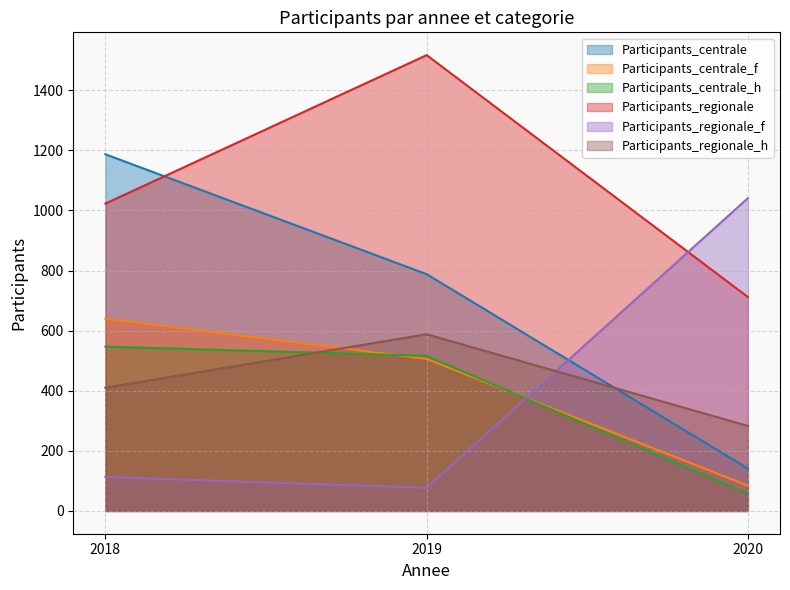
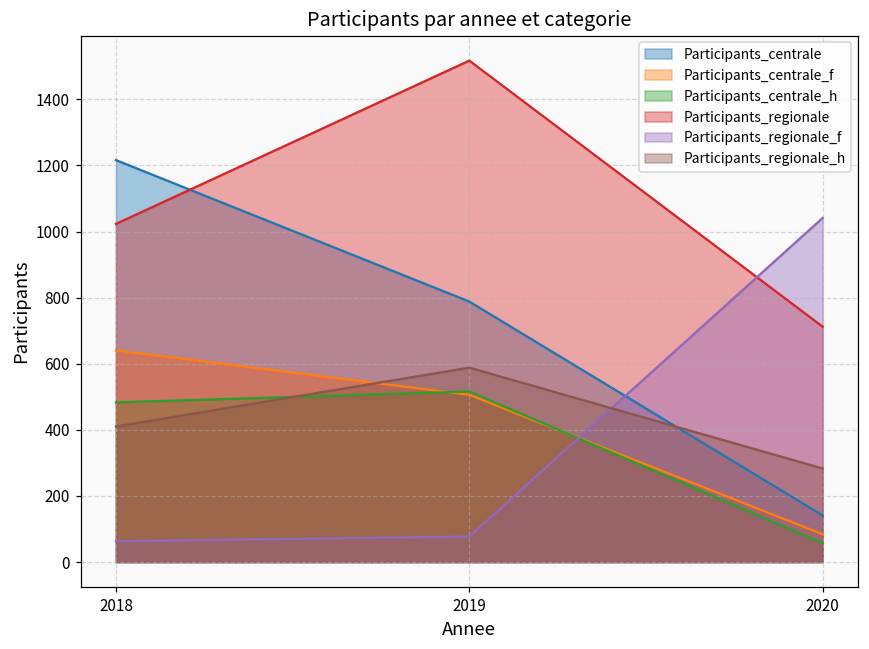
  {
    "Participants_centrale": {
-     "2018": 1190,
+     "2018": 1220,
      "2019": 790,
      "2020": 140
    },
    "Participants_centrale_h": {
-     "2018": 550,
+     "2018": 480,
      "2019": 520,
      "2020": 60
    },
    "Participants_regionale_f": {
-     "2018": 110,
+     "2018": 60,
      "2019": 80,
      "2020": 1040
    }
  }
